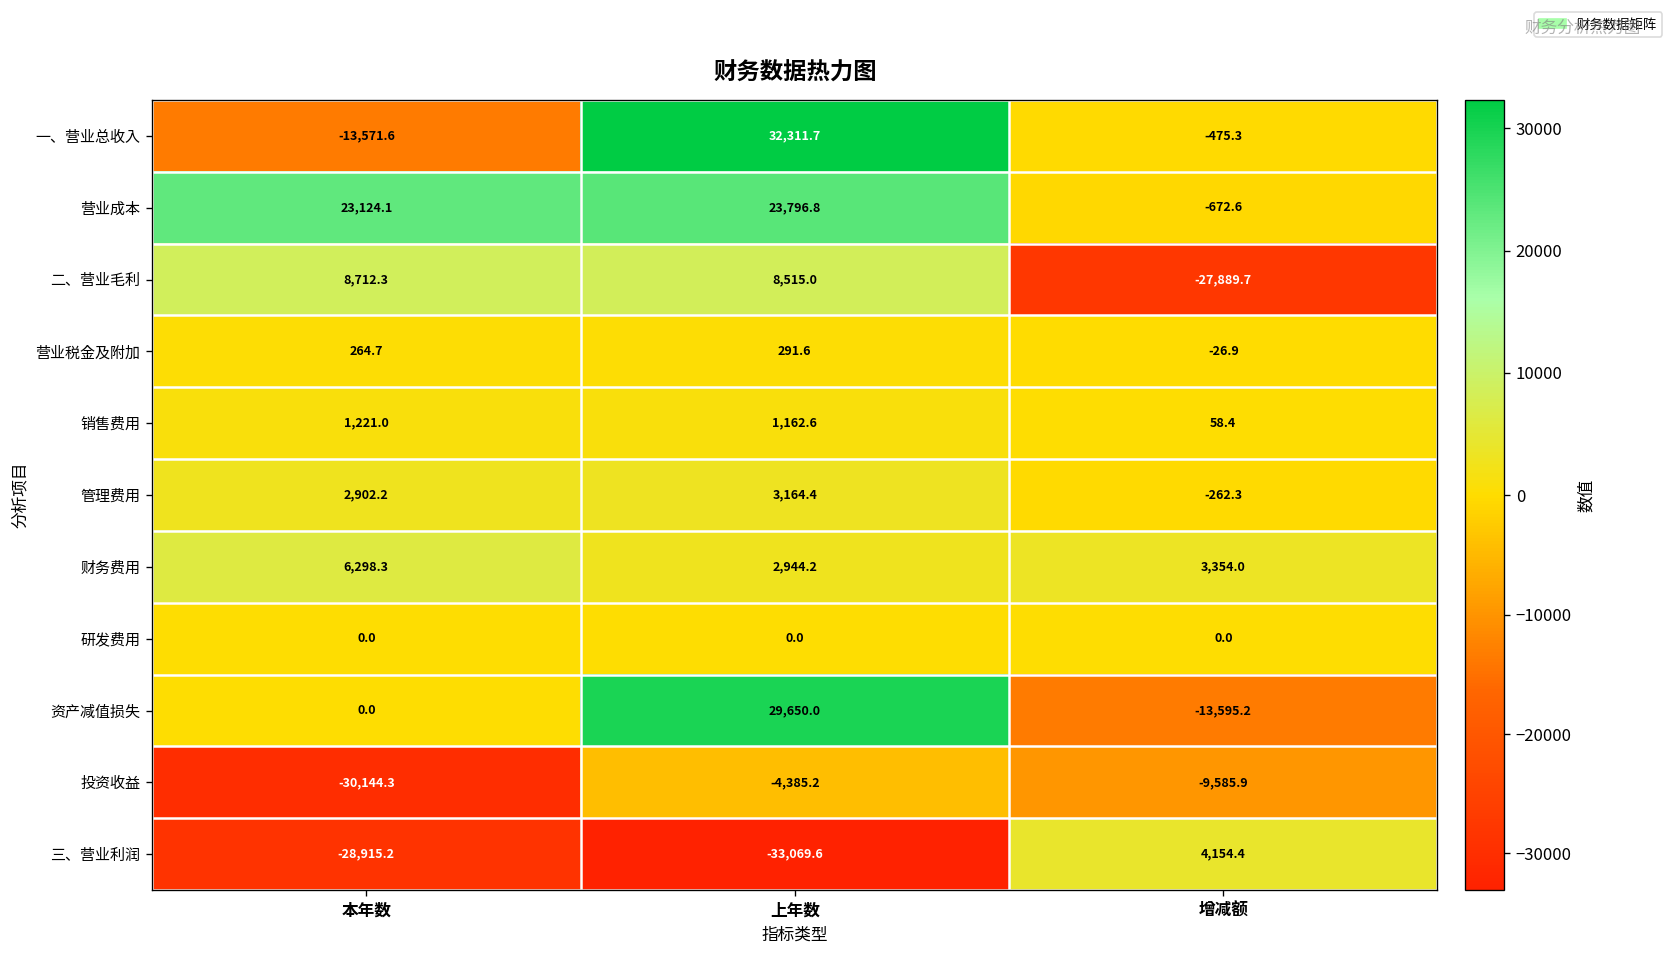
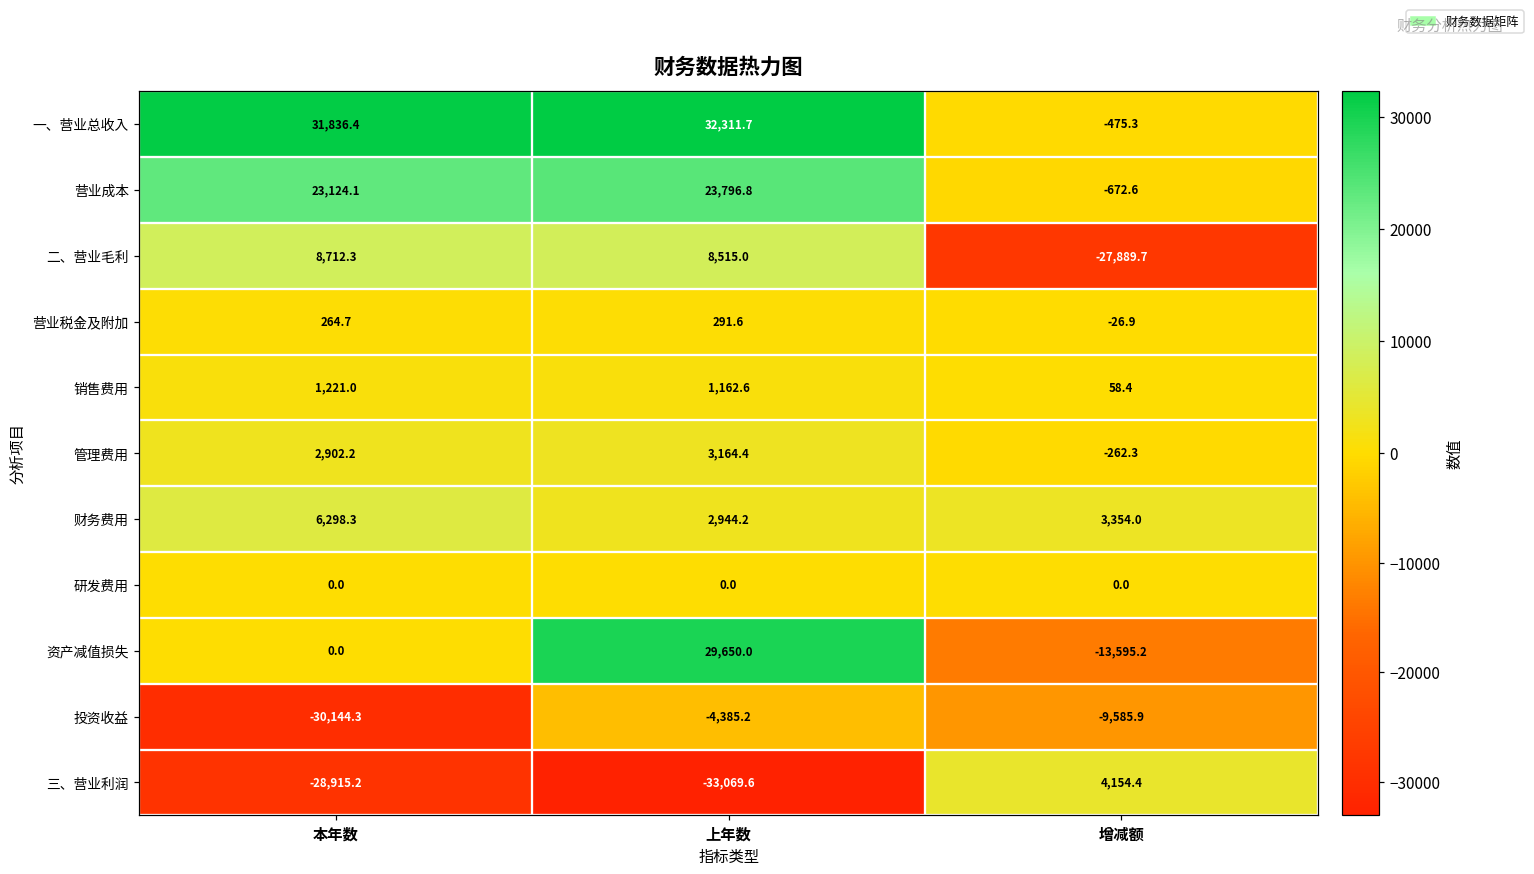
  {
    "一、营业总收入": {
-     "本年数": "-13,571.6",
+     "本年数": "31,836.4",
      "上年数": "32,311.7",
      "增减额": "-475.3"
    },
    "营业成本": {
      "本年数": "23,124.1",
      "上年数": "23,796.8",
      "增减额": "-672.6"
    },
    "二、营业毛利": {
      "本年数": "8,712.3",
      "上年数": "8,515.0",
      "增减额": "-27,889.7"
    },
    "营业税金及附加": {
      "本年数": "264.7",
      "上年数": "291.6",
      "增减额": "-26.9"
    },
    "销售费用": {
      "本年数": "1,221.0",
      "上年数": "1,162.6",
      "增减额": "58.4"
    },
    "管理费用": {
      "本年数": "2,902.2",
      "上年数": "3,164.4",
      "增减额": "-262.3"
    },
    "财务费用": {
      "本年数": "6,298.3",
      "上年数": "2,944.2",
      "增减额": "3,354.0"
    },
    "研发费用": {
      "本年数": "0.0",
      "上年数": "0.0",
      "增减额": "0.0"
    },
    "资产减值损失": {
      "本年数": "0.0",
      "上年数": "29,650.0",
      "增减额": "-13,595.2"
    },
    "投资收益": {
      "本年数": "-30,144.3",
      "上年数": "-4,385.2",
      "增减额": "-9,585.9"
    },
    "三、营业利润": {
      "本年数": "-28,915.2",
      "上年数": "-33,069.6",
      "增减额": "4,154.4"
    }
  }
